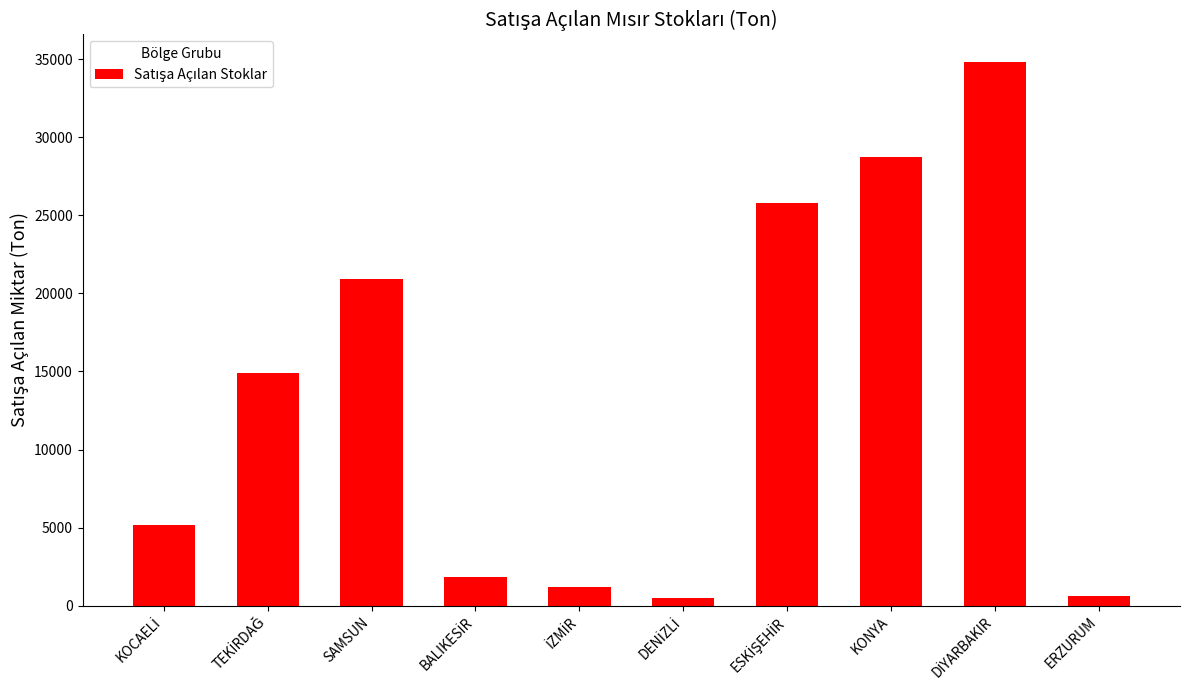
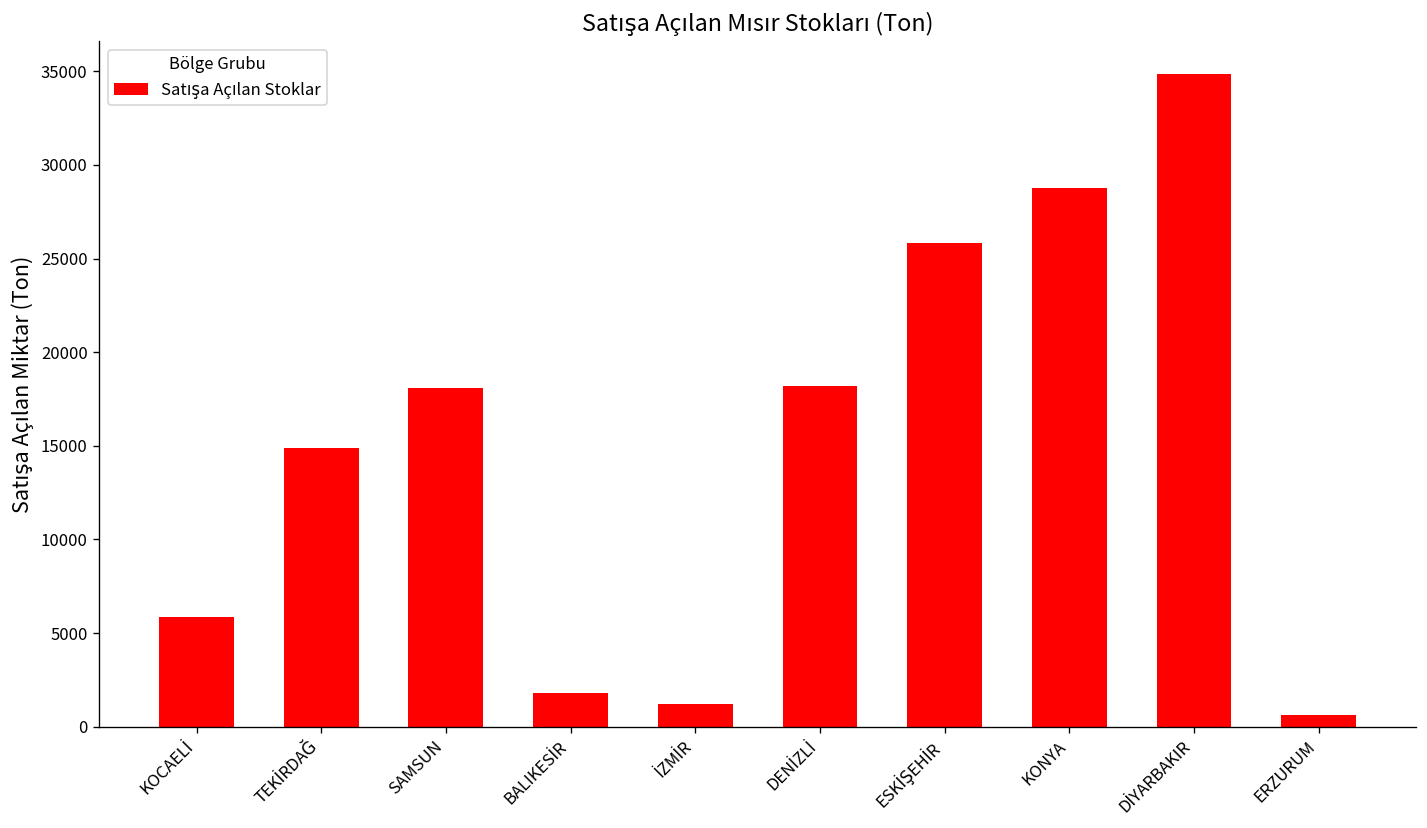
  {
-   "KOCAELİ": 5100,
+   "KOCAELİ": 5800,
    "TEKİRDAĞ": 14900,
-   "SAMSUN": 20900,
+   "SAMSUN": 18100,
    "BALIKESİR": 1800,
    "İZMİR": 1200,
-   "DENİZLİ": 500,
+   "DENİZLİ": 18200,
    "ESKİŞEHİR": 25800,
    "KONYA": 28800,
    "DİYARBAKIR": 34900,
    "ERZURUM": 600
  }
